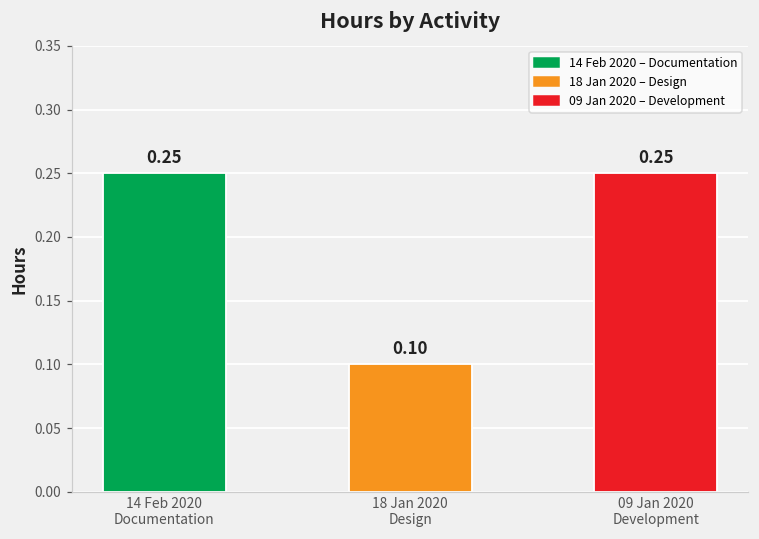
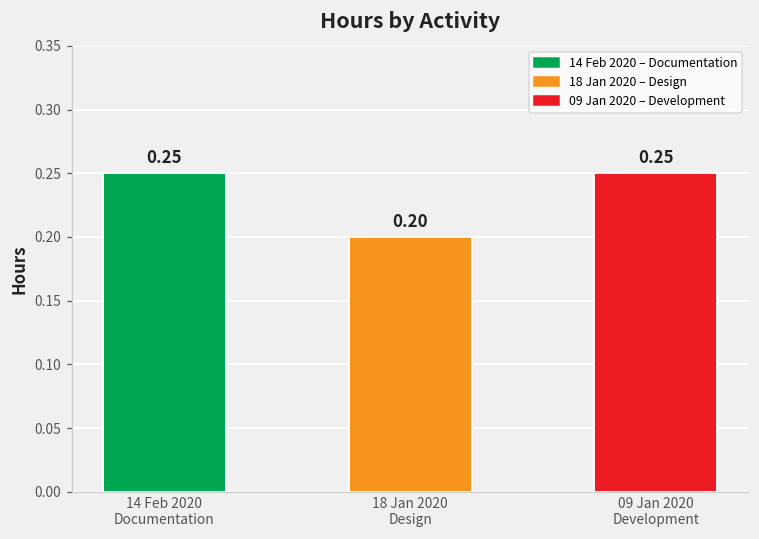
  {
    "14 Feb 2020 Documentation": 0.25,
-   "18 Jan 2020 Design": 0.10,
+   "18 Jan 2020 Design": 0.20,
    "09 Jan 2020 Development": 0.25
  }
